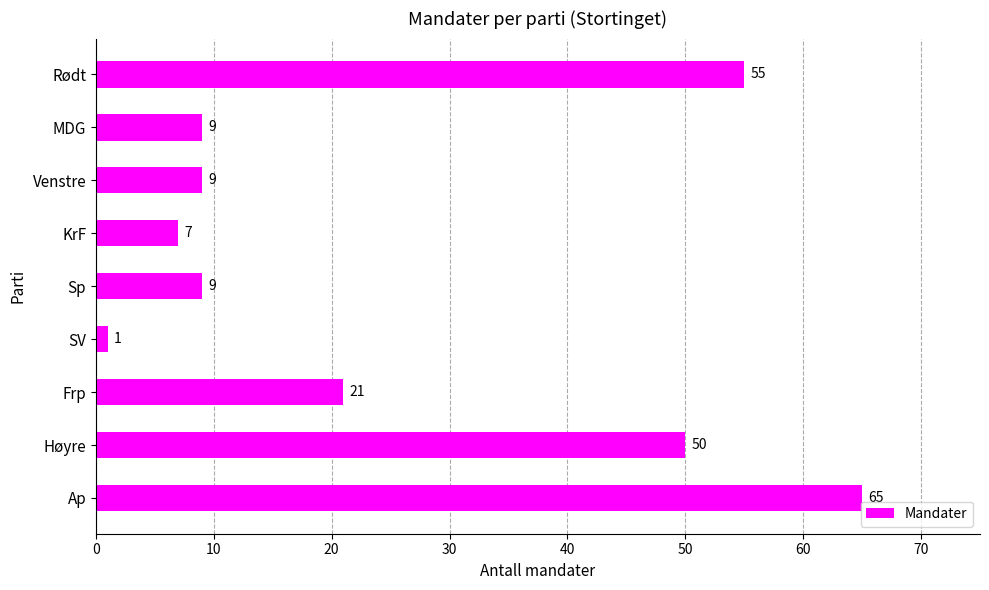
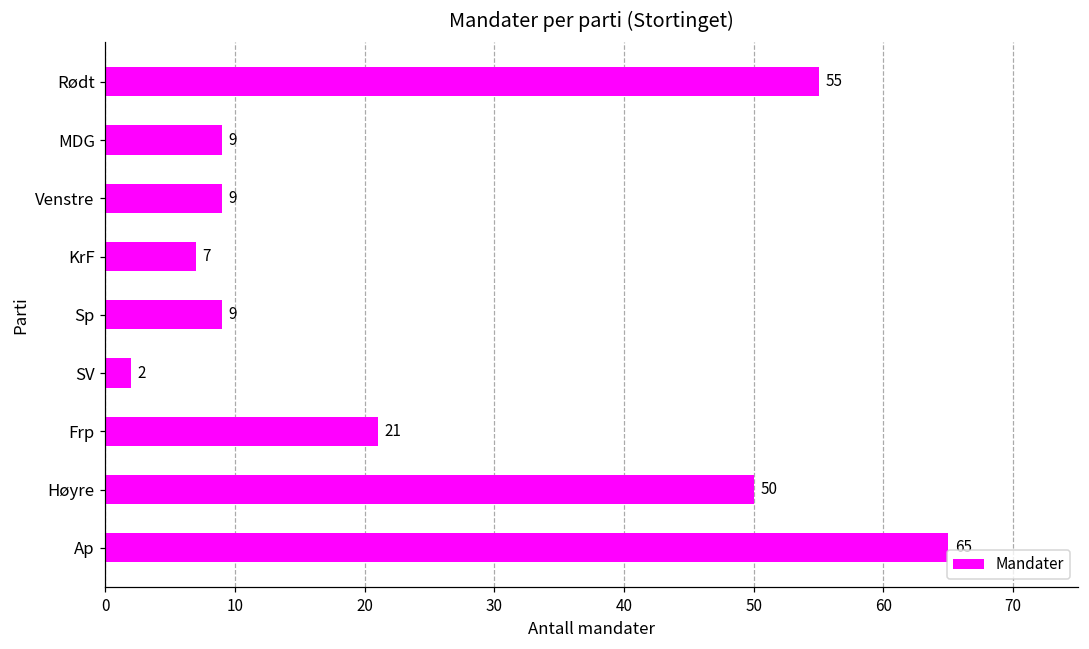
  {
    "Rødt": 55,
    "MDG": 9,
    "Venstre": 9,
    "KrF": 7,
    "Sp": 9,
-   "SV": 1,
+   "SV": 2,
    "Frp": 21,
    "Høyre": 50
  }
